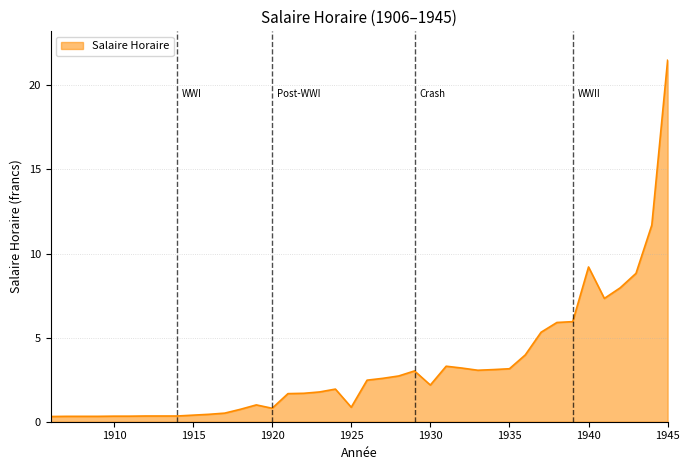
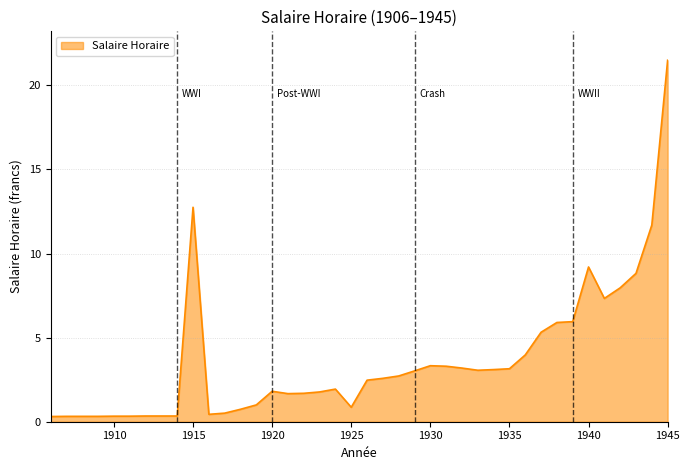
  {
    "1910": 0.3,
-   "1915": 0.4,
-   "1920": 0.8,
+   "1915": 12.8,
+   "1920": 1.8,
    "1925": 0.9,
-   "1930": 2.2,
+   "1930": 3.3,
    "1935": 3.2,
    "1940": 9.2,
    "1945": 21.5
  }
